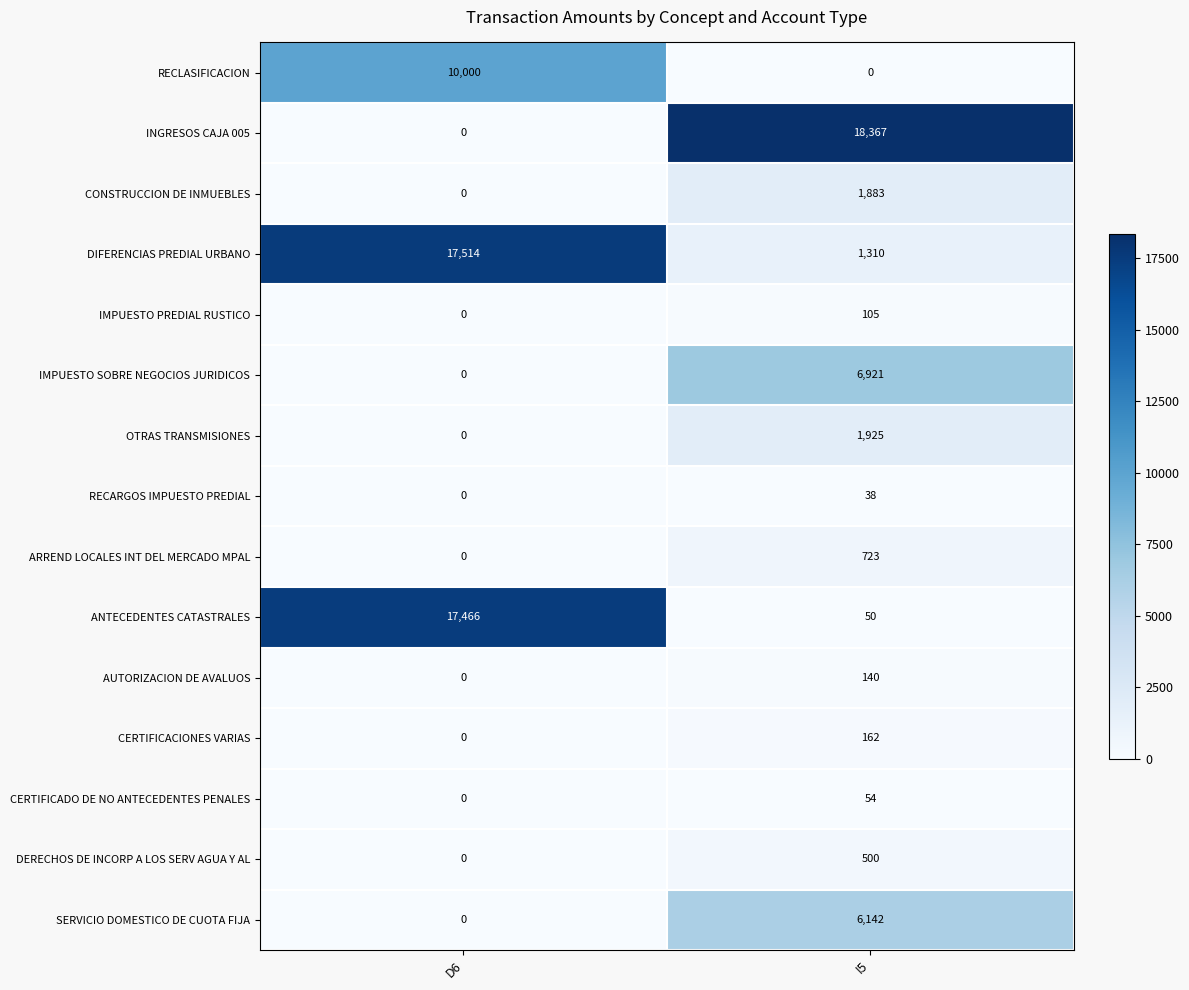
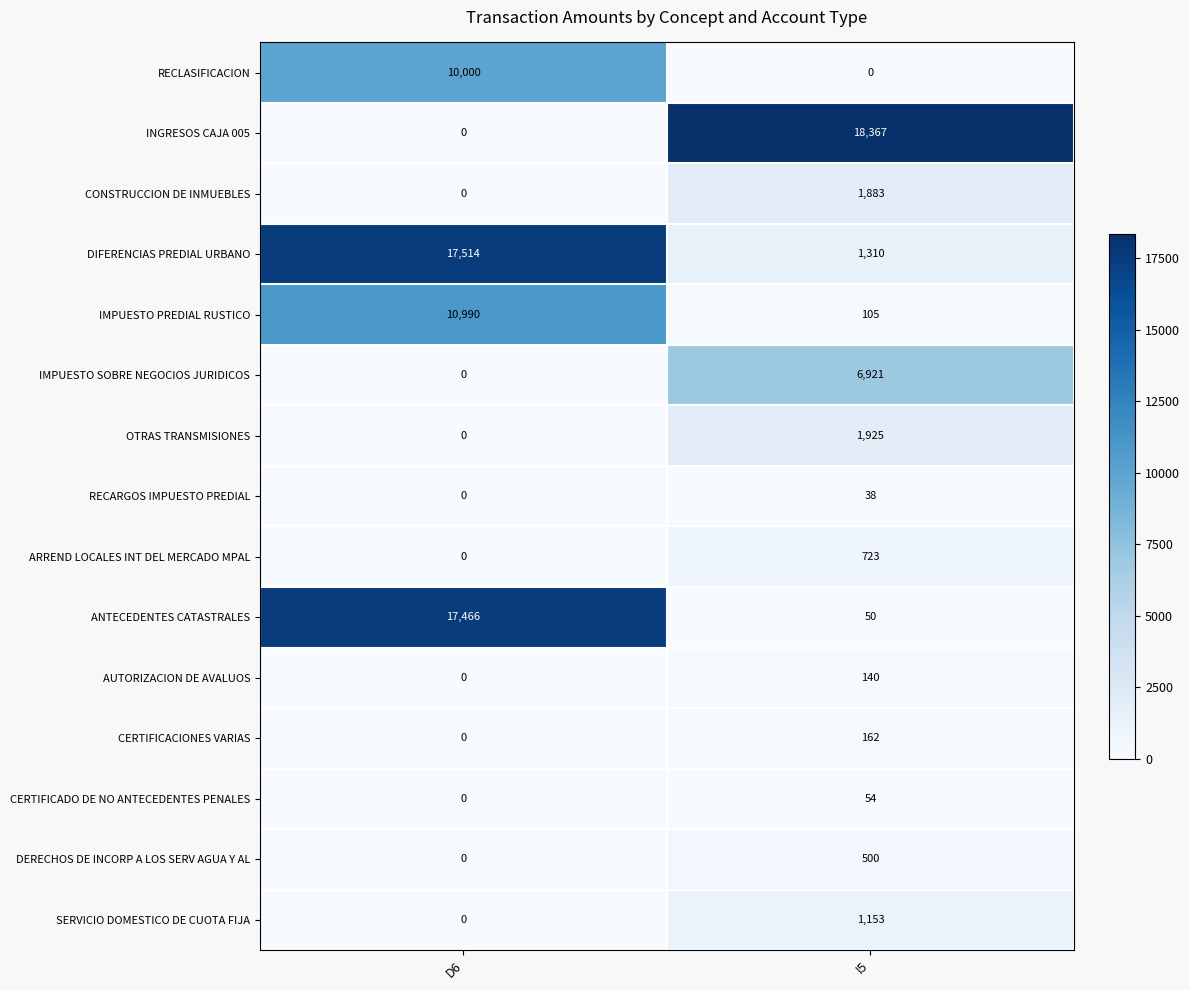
  {
    "RECLASIFICACION": {
      "D6": "10,000",
      "I5": "0"
    },
    "INGRESOS CAJA 005": {
      "D6": "0",
      "I5": "18,367"
    },
    "CONSTRUCCION DE INMUEBLES": {
      "D6": "0",
      "I5": "1,883"
    },
    "DIFERENCIAS PREDIAL URBANO": {
      "D6": "17,514",
      "I5": "1,310"
    },
    "IMPUESTO PREDIAL RUSTICO": {
-     "D6": "0",
+     "D6": "10,990",
      "I5": "105"
    },
    "IMPUESTO SOBRE NEGOCIOS JURIDICOS": {
      "D6": "0",
      "I5": "6,921"
    },
    "OTRAS TRANSMISIONES": {
      "D6": "0",
      "I5": "1,925"
    },
    "RECARGOS IMPUESTO PREDIAL": {
      "D6": "0",
      "I5": "38"
    },
    "ARREND LOCALES INT DEL MERCADO MPAL": {
      "D6": "0",
      "I5": "723"
    },
    "ANTECEDENTES CATASTRALES": {
      "D6": "17,466",
      "I5": "50"
    },
    "AUTORIZACION DE AVALUOS": {
      "D6": "0",
      "I5": "140"
    },
    "CERTIFICACIONES VARIAS": {
      "D6": "0",
      "I5": "162"
    },
    "CERTIFICADO DE NO ANTECEDENTES PENALES": {
      "D6": "0",
      "I5": "54"
    },
    "DERECHOS DE INCORP A LOS SERV AGUA Y AL": {
      "D6": "0",
      "I5": "500"
    },
    "SERVICIO DOMESTICO DE CUOTA FIJA": {
      "D6": "0",
-     "I5": "6,142"
+     "I5": "1,153"
    }
  }
